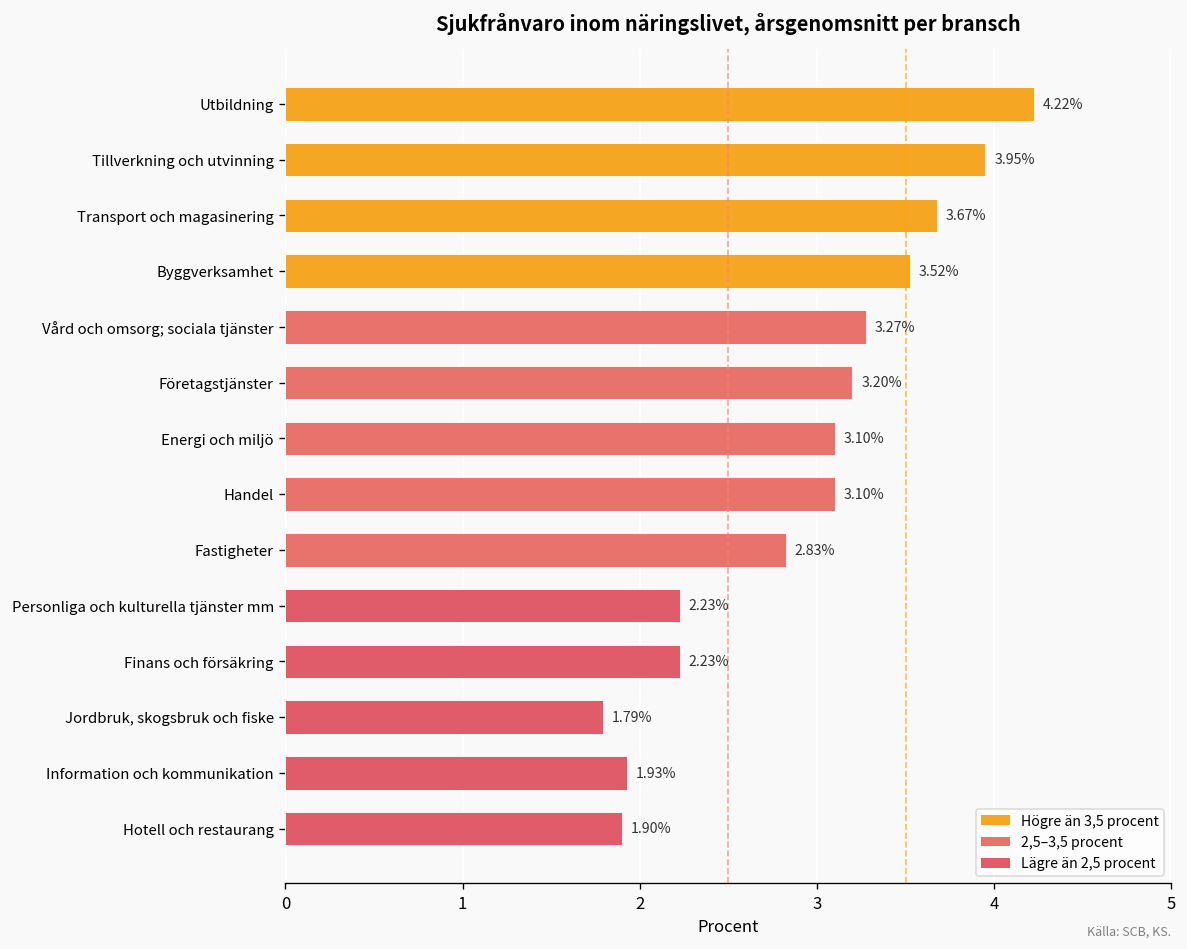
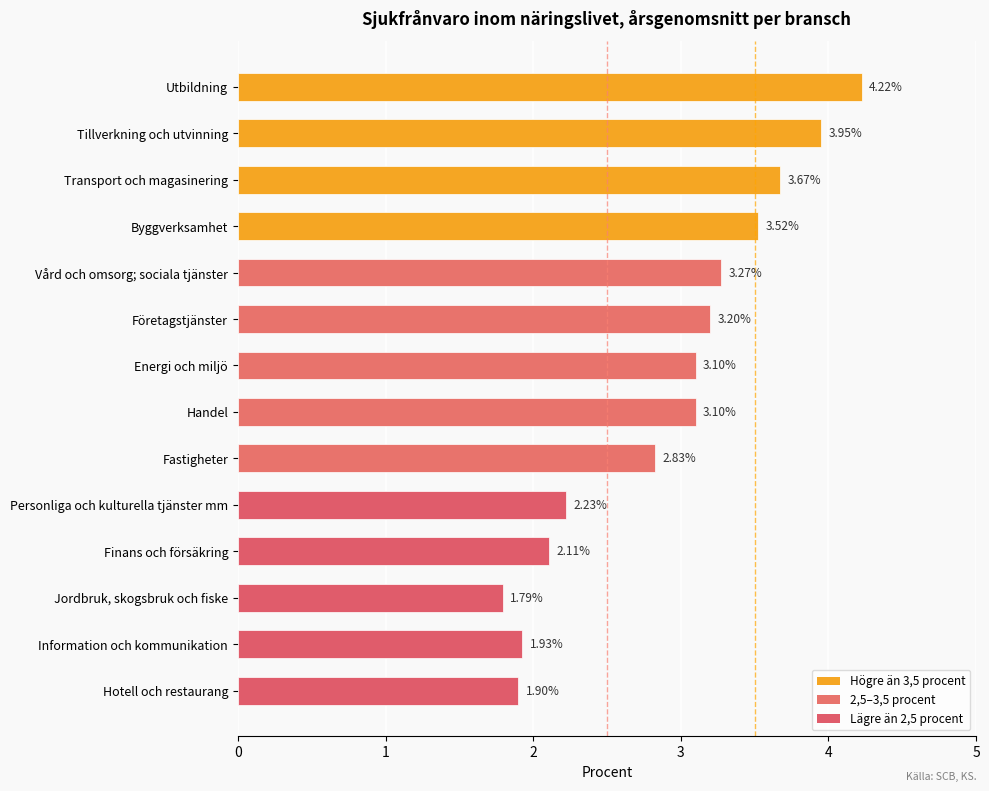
  {
    "Utbildning": "4.22%",
    "Tillverkning och utvinning": "3.95%",
    "Transport och magasinering": "3.67%",
    "Byggverksamhet": "3.52%",
    "Vård och omsorg; sociala tjänster": "3.27%",
    "Företagstjänster": "3.20%",
    "Energi och miljö": "3.10%",
    "Handel": "3.10%",
    "Fastigheter": "2.83%",
    "Personliga och kulturella tjänster mm": "2.23%",
-   "Finans och försäkring": "2.23%",
+   "Finans och försäkring": "2.11%",
    "Jordbruk, skogsbruk och fiske": "1.79%",
    "Information och kommunikation": "1.93%",
    "Hotell och restaurang": "1.90%"
  }
